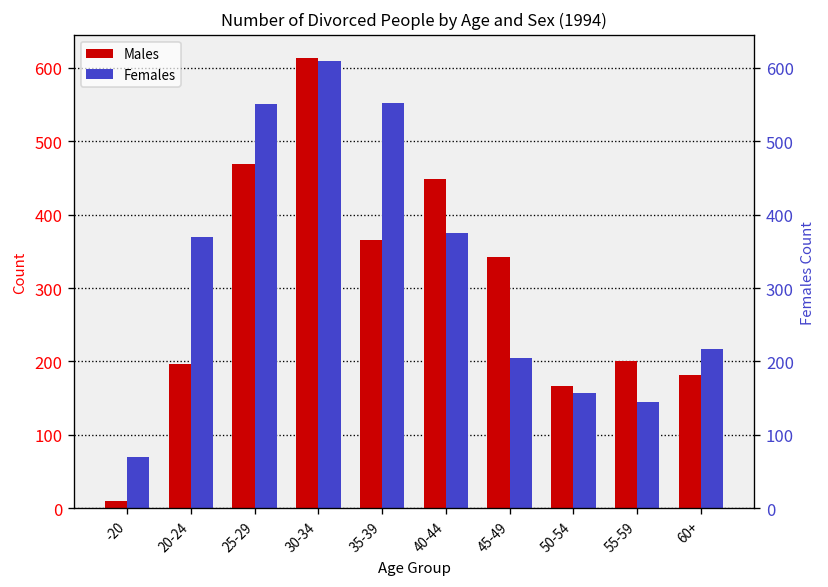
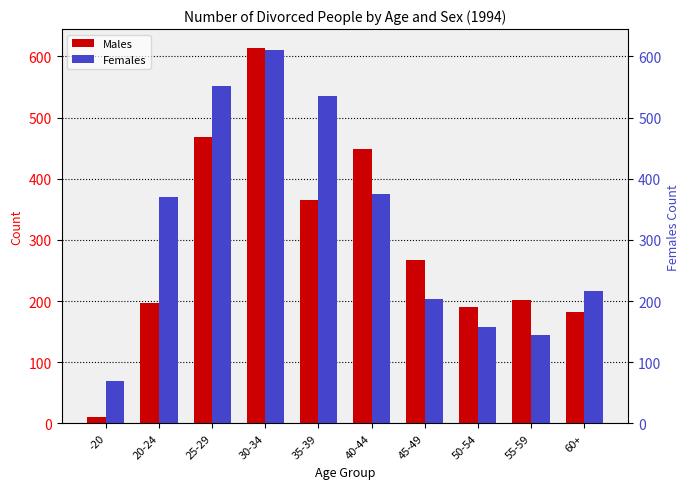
  {
    "Males": {
      "-20": 10,
      "20-24": 200,
      "25-29": 470,
      "30-34": 610,
      "35-39": 370,
      "40-44": 450,
-     "45-49": 340,
-     "50-54": 170,
+     "45-49": 270,
+     "50-54": 190,
      "55-59": 200,
      "60+": 180
    },
    "Females": {
      "-20": 70,
      "20-24": 370,
      "25-29": 550,
      "30-34": 610,
-     "35-39": 550,
+     "35-39": 540,
      "40-44": 380,
      "45-49": 200,
      "50-54": 160,
      "55-59": 150,
      "60+": 220
    }
  }
